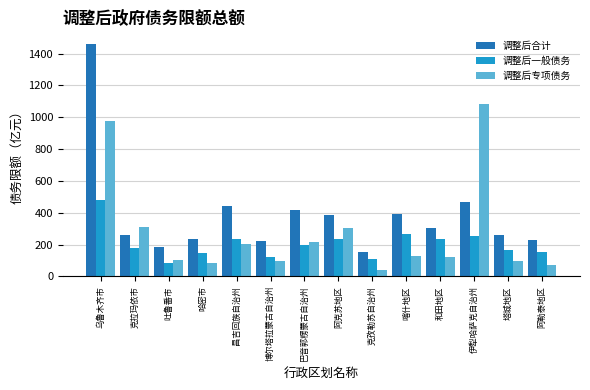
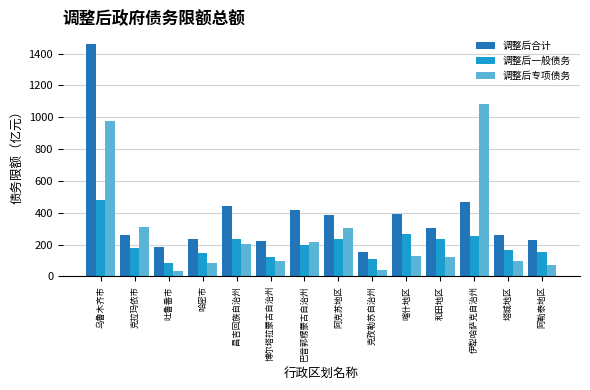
  {
    "调整后专项债务": {
      "乌鲁木齐市": 980,
      "克拉玛依市": 310,
-     "吐鲁番市": 100,
+     "吐鲁番市": 30,
      "哈密市": 90,
      "昌吉回族自治州": 210,
      "博尔塔拉蒙古自治州": 100,
      "巴音郭楞蒙古自治州": 220,
      "阿克苏地区": 300,
      "克孜勒苏自治州": 40,
      "喀什地区": 130,
      "和田地区": 120,
      "伊犁哈萨克自治州": 1080,
      "塔城地区": 100,
      "阿勒泰地区": 70
    }
  }
